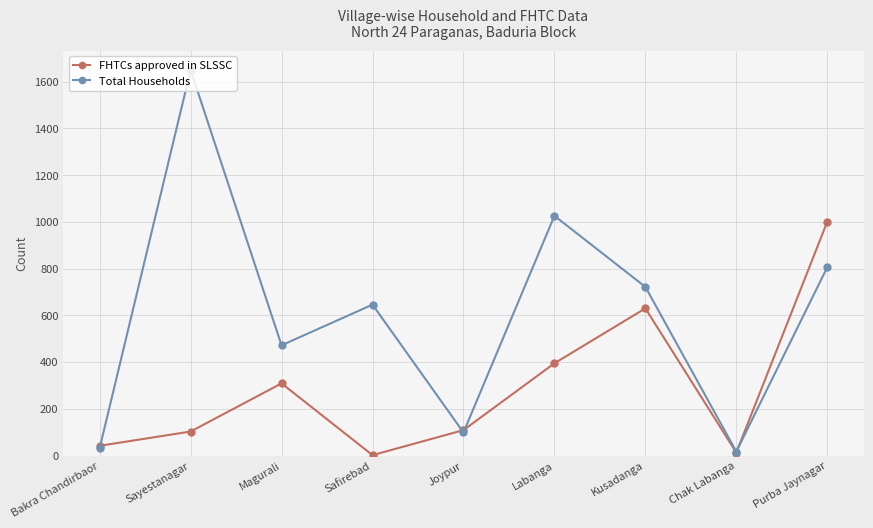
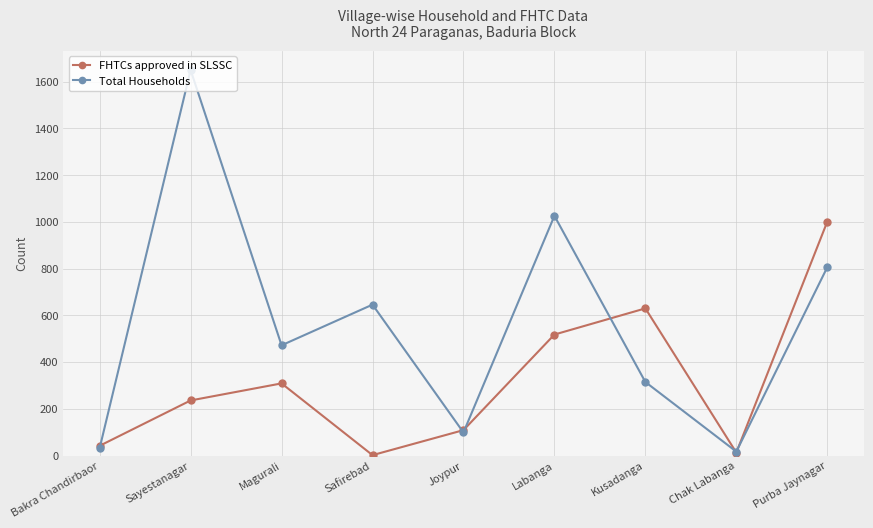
  {
    "FHTCs approved in SLSSC": {
-     "Sayestanagar": 100,
+     "Sayestanagar": 240,
      "Magurali": 310,
      "Safirebad": 0,
-     "Labanga": 400,
+     "Labanga": 520,
      "Kusadanga": 630,
      "Purba Jaynagar": 1000
    },
    "Total Households": {
      "Magurali": 470,
      "Safirebad": 650,
      "Labanga": 1030,
-     "Kusadanga": 720,
+     "Kusadanga": 320,
      "Purba Jaynagar": 810
    }
  }
